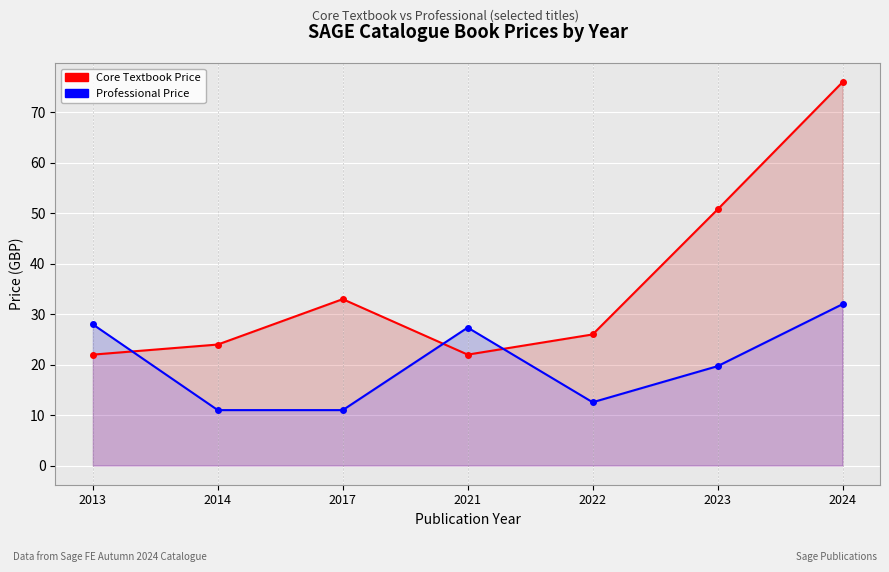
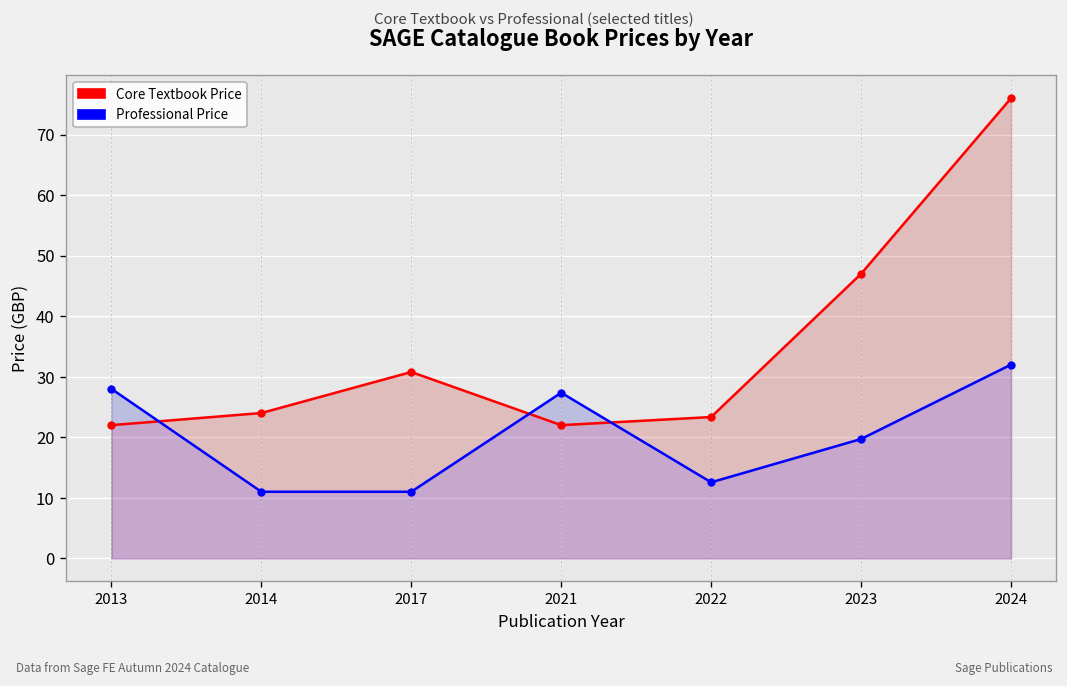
  {
    "Core Textbook Price": {
      "2013": 22,
-     "2017": 33,
+     "2017": 31,
      "2021": 22,
-     "2022": 26,
-     "2023": 51
+     "2022": 23,
+     "2023": 47
    },
    "Professional Price": {
      "2014": 11,
      "2017": 11,
      "2022": 13,
      "2023": 20,
      "2024": 32
    }
  }
